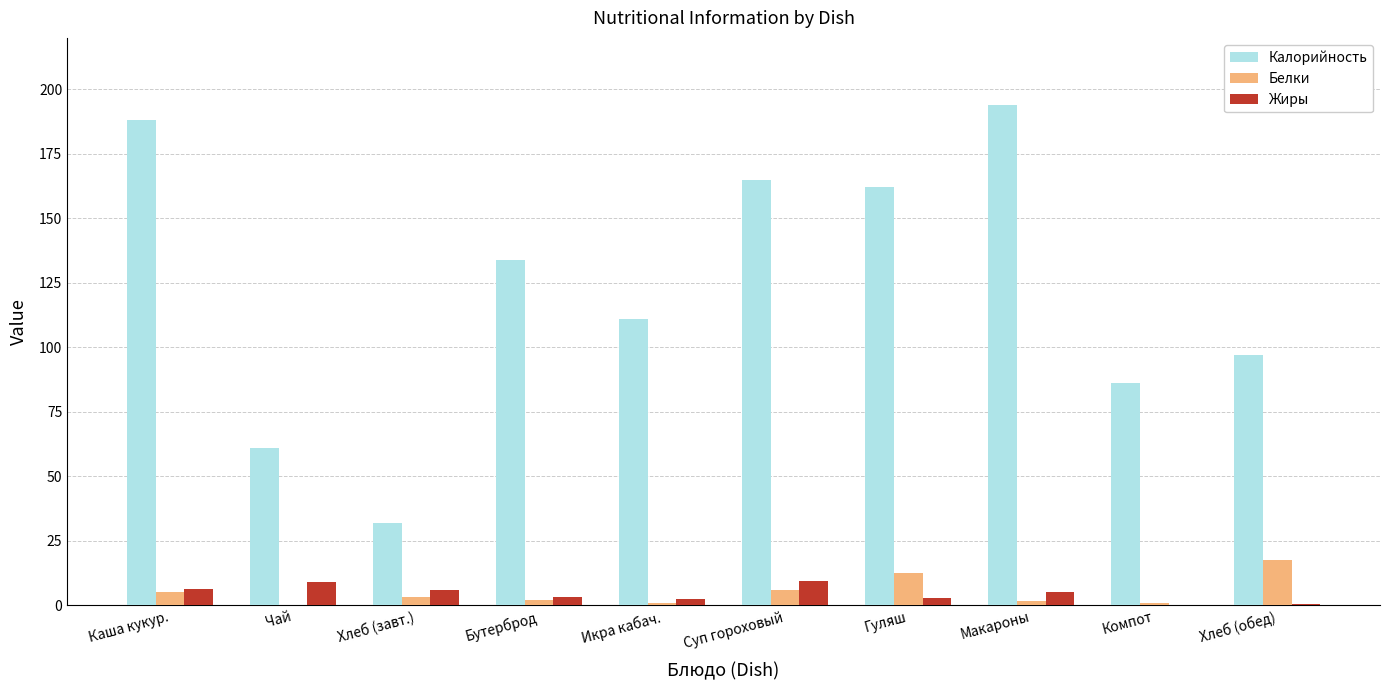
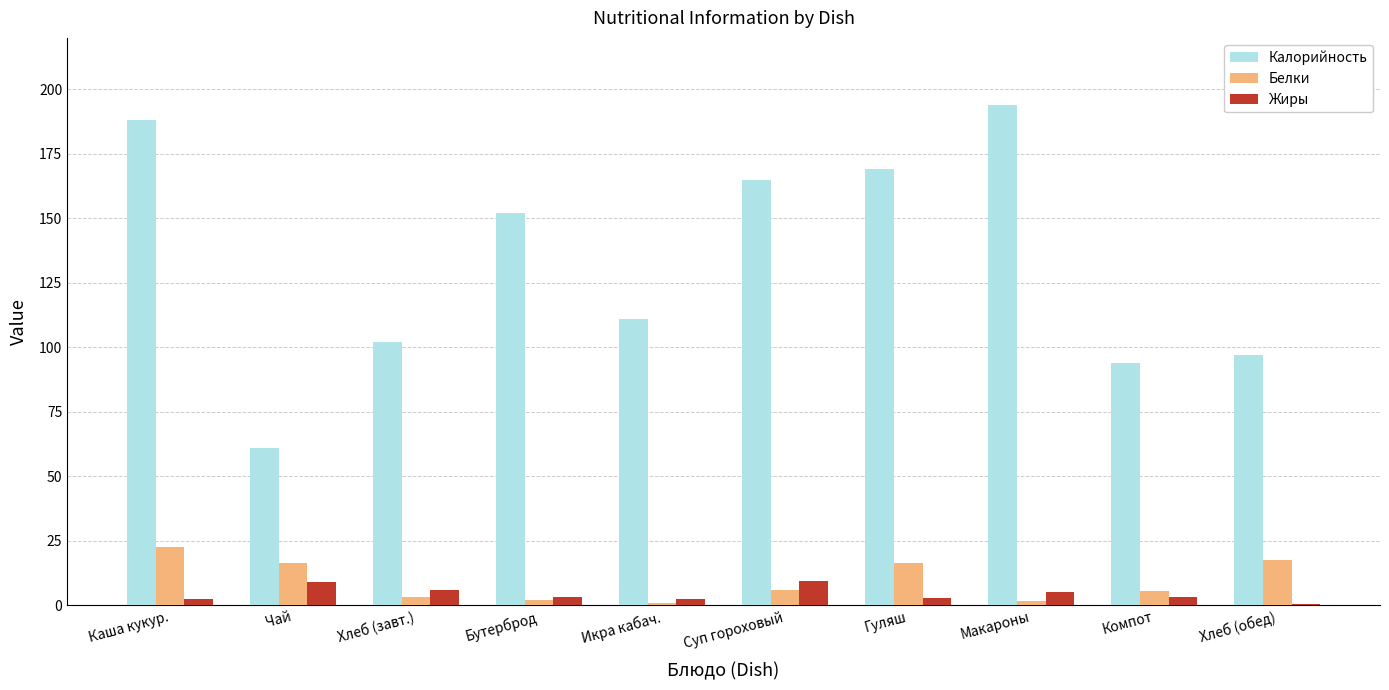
  {
    "Калорийность": {
      "Каша кукур.": 188,
      "Чай": 61,
-     "Хлеб (завт.)": 32,
-     "Бутерброд": 134,
+     "Хлеб (завт.)": 102,
+     "Бутерброд": 152,
      "Икра кабач.": 111,
      "Суп гороховый": 165,
-     "Гуляш": 162,
+     "Гуляш": 169,
      "Макароны": 194,
-     "Компот": 86,
+     "Компот": 94,
      "Хлеб (обед)": 97
    },
    "Белки": {
-     "Каша кукур.": 5,
-     "Чай": 0,
+     "Каша кукур.": 22,
+     "Чай": 17,
      "Хлеб (завт.)": 3,
      "Бутерброд": 2,
      "Икра кабач.": 1,
      "Суп гороховый": 6,
-     "Гуляш": 13,
+     "Гуляш": 16,
      "Макароны": 2,
-     "Компот": 1,
+     "Компот": 6,
      "Хлеб (обед)": 17
    },
    "Жиры": {
-     "Каша кукур.": 6,
+     "Каша кукур.": 3,
      "Чай": 9,
      "Хлеб (завт.)": 6,
      "Бутерброд": 3,
      "Икра кабач.": 2,
      "Суп гороховый": 9,
      "Гуляш": 3,
      "Макароны": 5,
-     "Компот": 0
+     "Компот": 3
    }
  }
